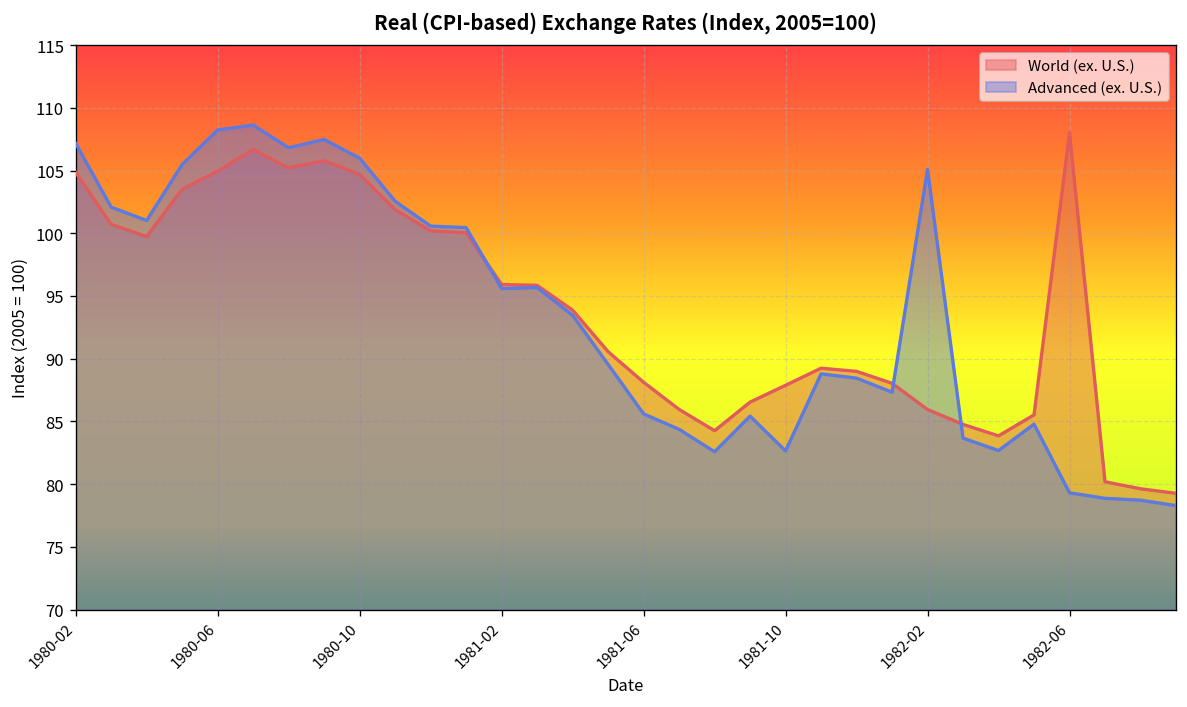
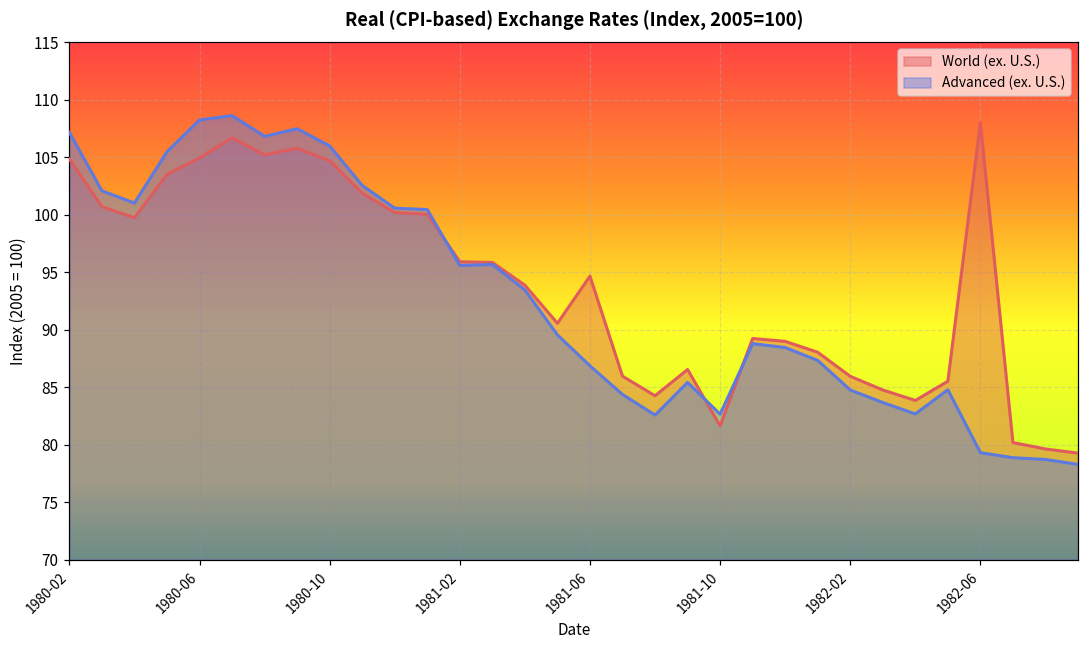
  {
    "World (ex. U.S.)": {
      "1980-02": 104.8,
      "1980-06": 104.9,
      "1980-10": 104.7,
      "1981-02": 95.9,
-     "1981-06": 88.1,
-     "1981-10": 87.9,
+     "1981-06": 94.7,
+     "1981-10": 81.6,
      "1982-02": 86.0,
      "1982-06": 108.0
    },
    "Advanced (ex. U.S.)": {
      "1980-02": 107.2,
      "1980-06": 108.2,
      "1980-10": 106.0,
      "1981-02": 95.6,
-     "1981-06": 85.6,
+     "1981-06": 86.9,
      "1981-10": 82.7,
-     "1982-02": 105.1,
+     "1982-02": 84.8,
      "1982-06": 79.3
    }
  }
